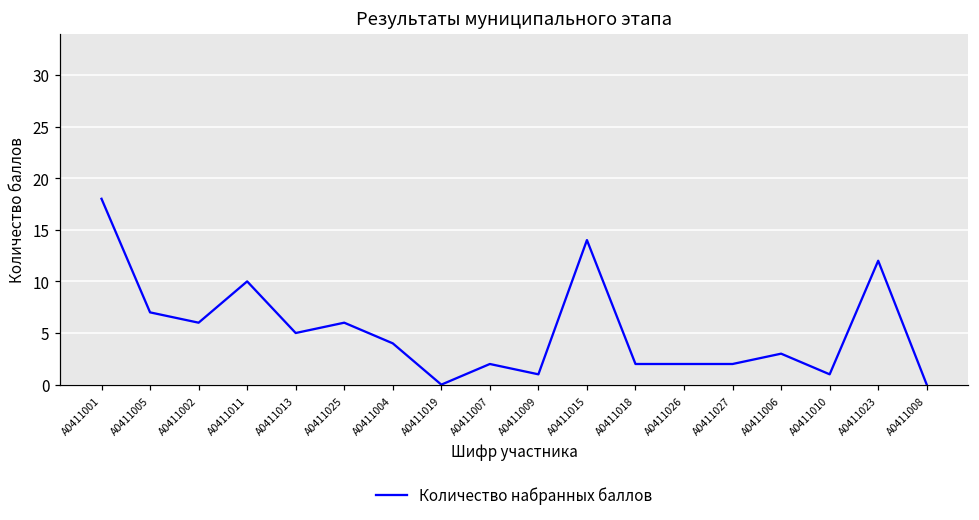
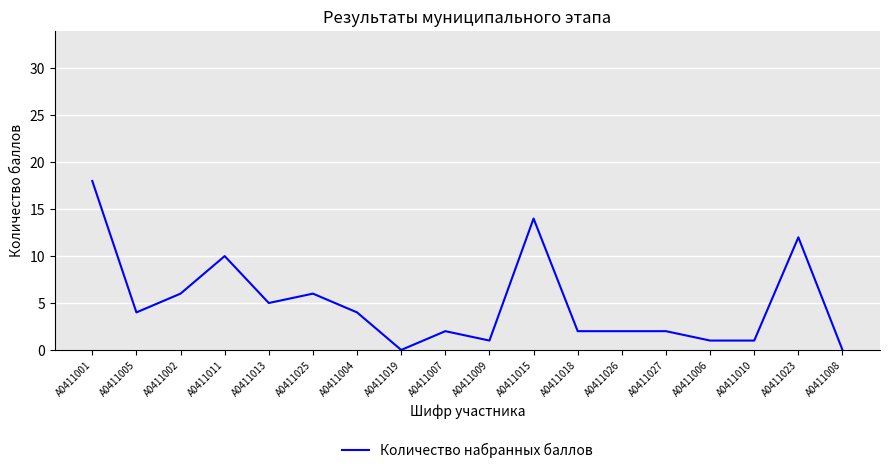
  {
    "А0411001": 18,
-   "А0411005": 7,
+   "А0411005": 4,
    "А0411002": 6,
    "А0411011": 10,
    "А0411013": 5,
    "А0411025": 6,
    "А0411004": 4,
    "А0411019": 0,
    "А0411007": 2,
    "А0411009": 1,
    "А0411015": 14,
    "А0411018": 2,
    "А0411026": 2,
    "А0411027": 2,
-   "А0411006": 3,
+   "А0411006": 1,
    "А0411010": 1,
    "А0411023": 12,
    "А0411008": 0
  }
